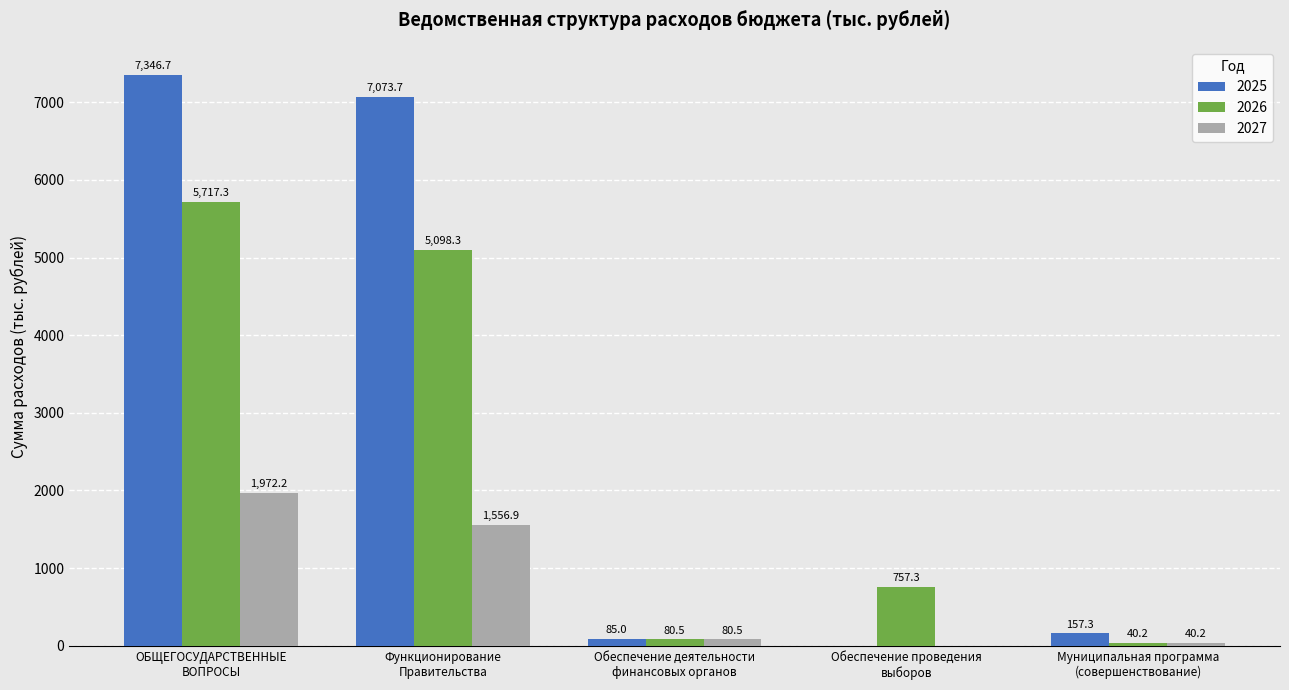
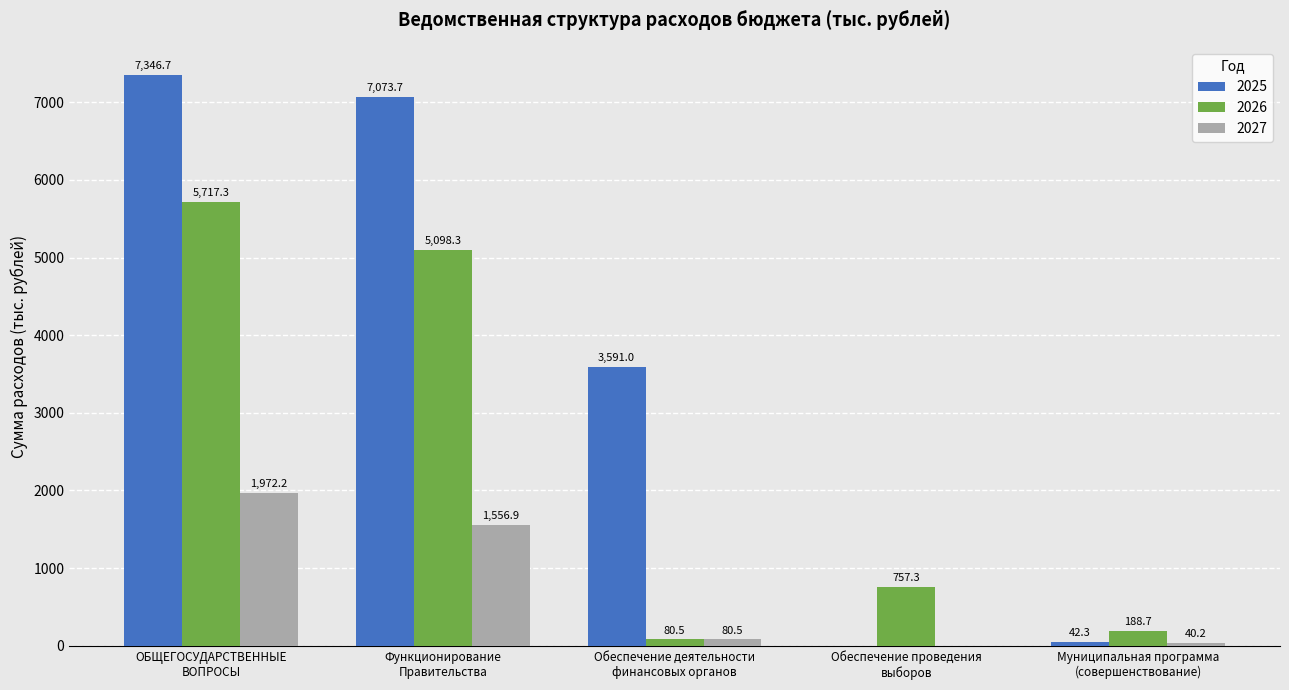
  {
    "2025": {
      "ОБЩЕГОСУДАРСТВЕННЫЕ ВОПРОСЫ": "7,346.7",
      "Функционирование Правительства": "7,073.7",
-     "Обеспечение деятельности финансовых органов": "85.0",
-     "Муниципальная программа (совершенствование)": "157.3"
+     "Обеспечение деятельности финансовых органов": "3,591.0",
+     "Муниципальная программа (совершенствование)": "42.3"
    },
    "2026": {
      "ОБЩЕГОСУДАРСТВЕННЫЕ ВОПРОСЫ": "5,717.3",
      "Функционирование Правительства": "5,098.3",
      "Обеспечение деятельности финансовых органов": "80.5",
      "Обеспечение проведения выборов": "757.3",
-     "Муниципальная программа (совершенствование)": "40.2"
+     "Муниципальная программа (совершенствование)": "188.7"
    },
    "2027": {
      "ОБЩЕГОСУДАРСТВЕННЫЕ ВОПРОСЫ": "1,972.2",
      "Функционирование Правительства": "1,556.9",
      "Обеспечение деятельности финансовых органов": "80.5",
      "Муниципальная программа (совершенствование)": "40.2"
    }
  }
